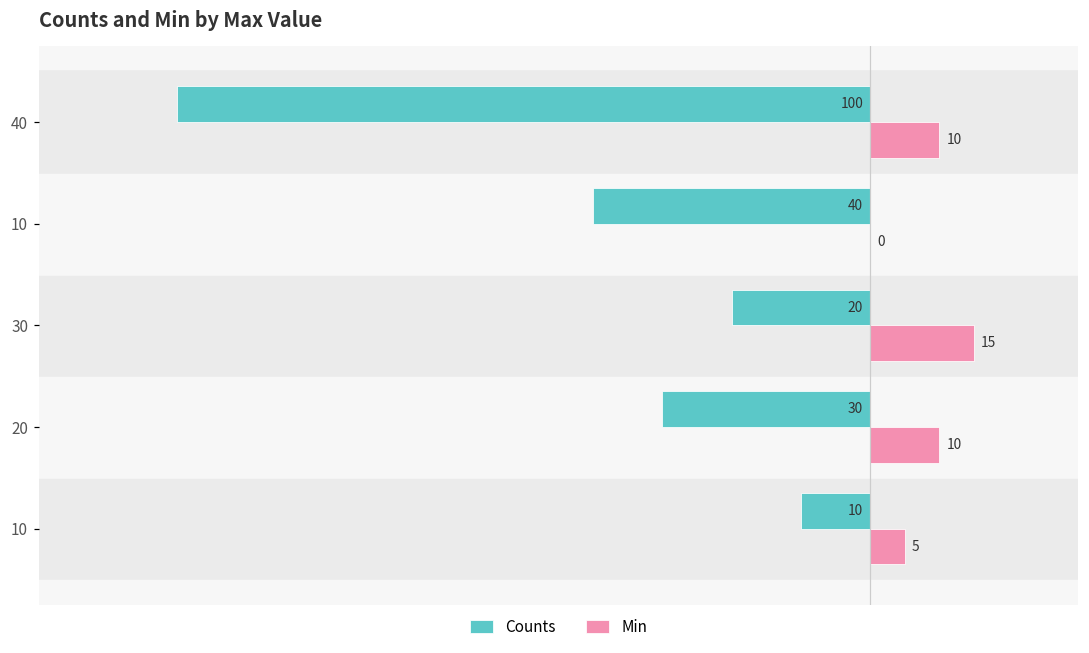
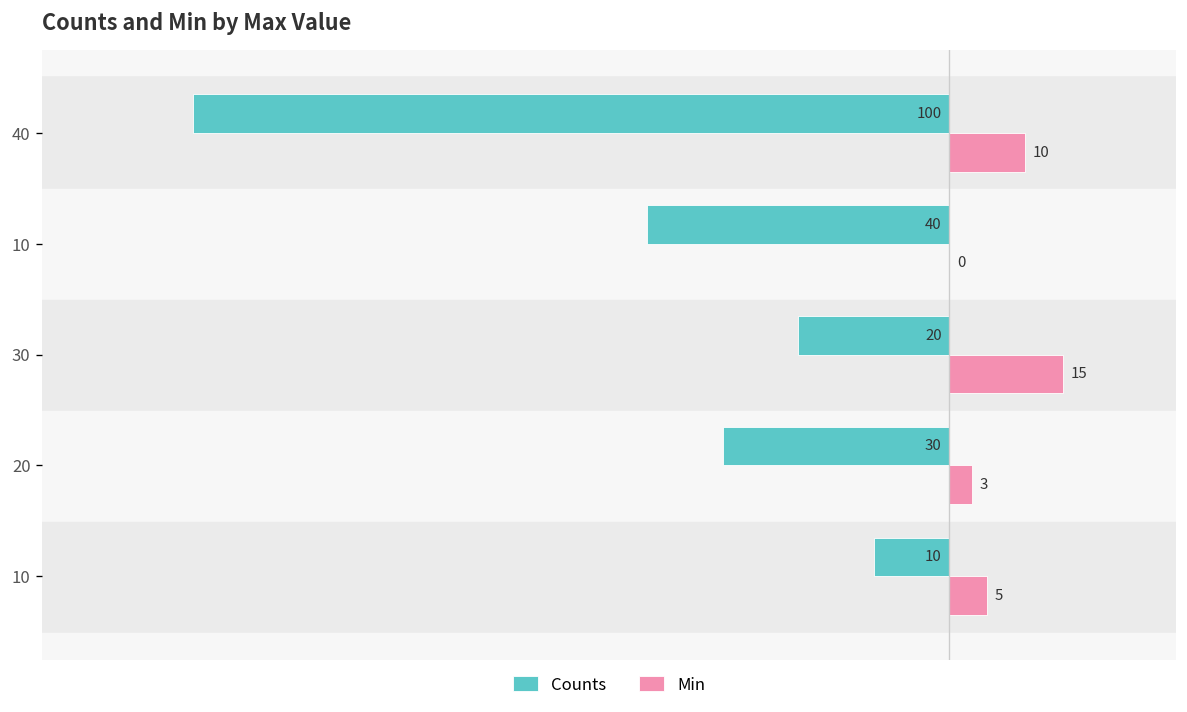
  {
    "Min": {
      "40": 10,
      "30": 15,
-     "20": 10
+     "20": 3
    }
  }
